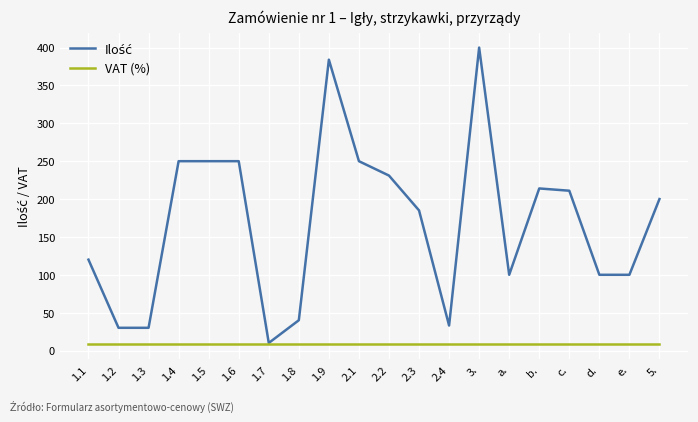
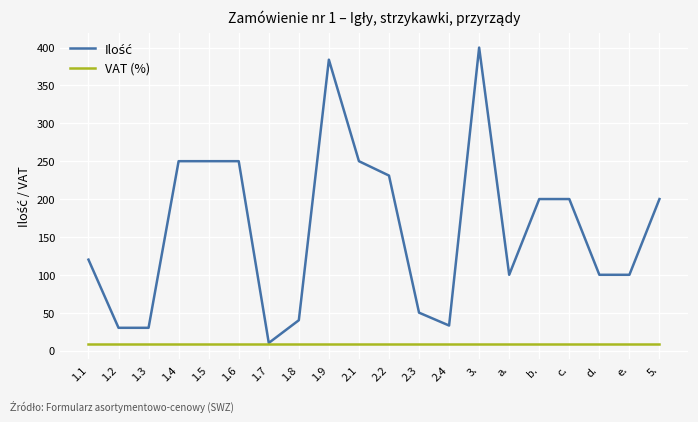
  {
    "Ilość": {
      "1.1": 120,
      "1.2": 30,
      "1.3": 30,
      "1.4": 250,
      "1.5": 250,
      "1.6": 250,
      "1.8": 40,
      "1.9": 380,
      "2.1": 250,
      "2.2": 230,
-     "2.3": 190,
+     "2.3": 50,
      "2.4": 30,
      "3.": 400,
      "a.": 100,
-     "b.": 210,
-     "c.": 210,
+     "b.": 200,
+     "c.": 200,
      "d.": 100,
      "e.": 100,
      "5.": 200
    },
    "VAT (%)": {
      "1.1": 10,
      "1.2": 10,
      "1.3": 10,
      "1.4": 10,
      "1.5": 10,
      "1.6": 10,
      "1.8": 10,
      "1.9": 10,
      "2.1": 10,
      "2.2": 10,
      "2.3": 10,
      "2.4": 10,
      "3.": 10,
      "a.": 10,
      "b.": 10,
      "c.": 10,
      "d.": 10,
      "e.": 10,
      "5.": 10
    }
  }
